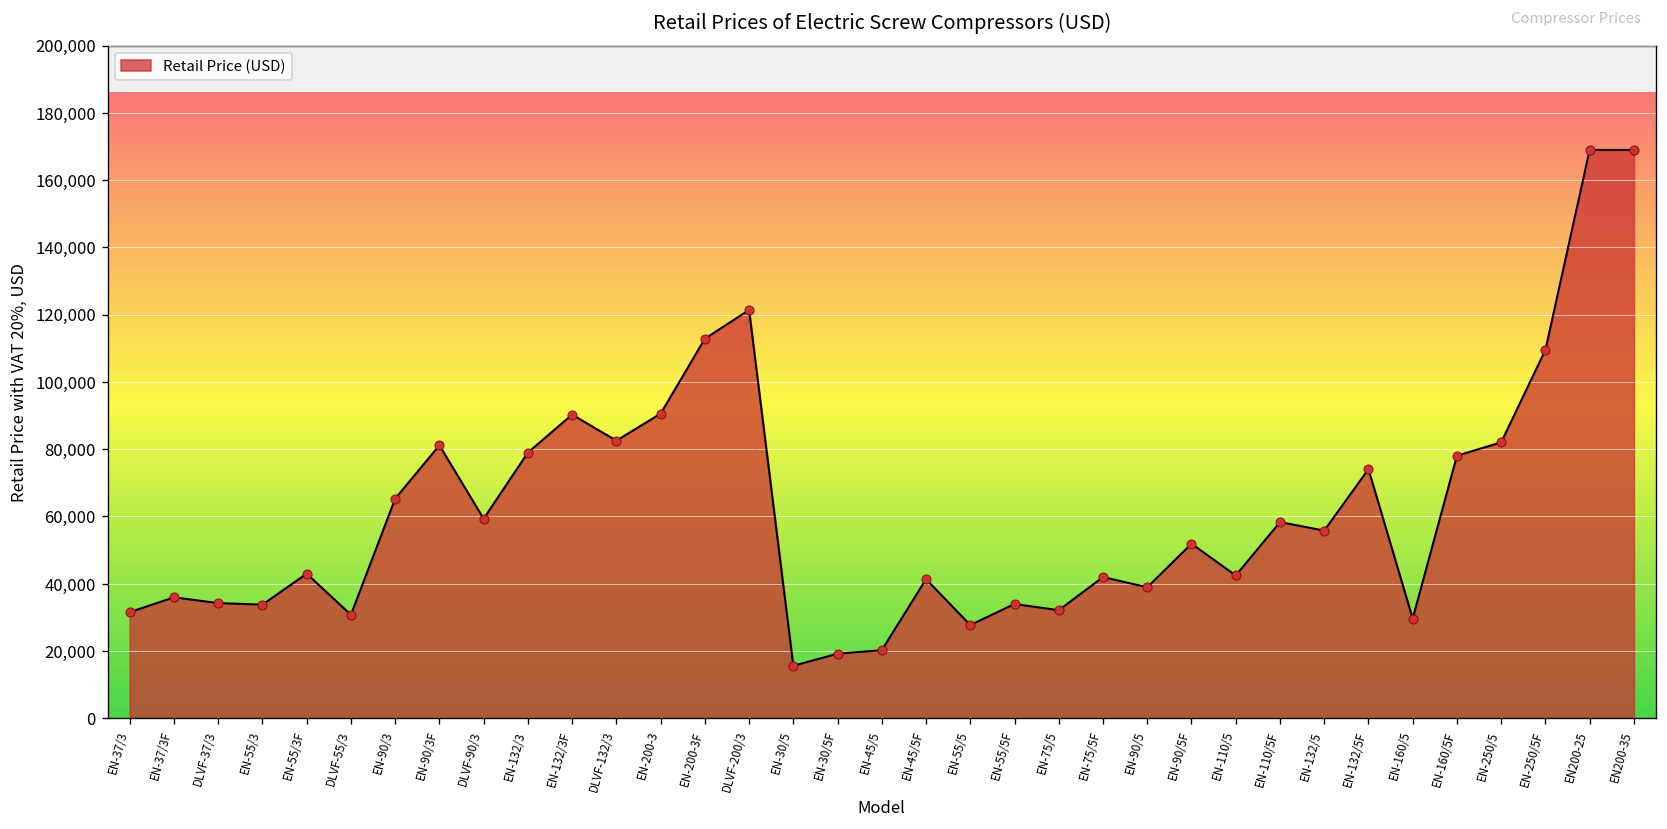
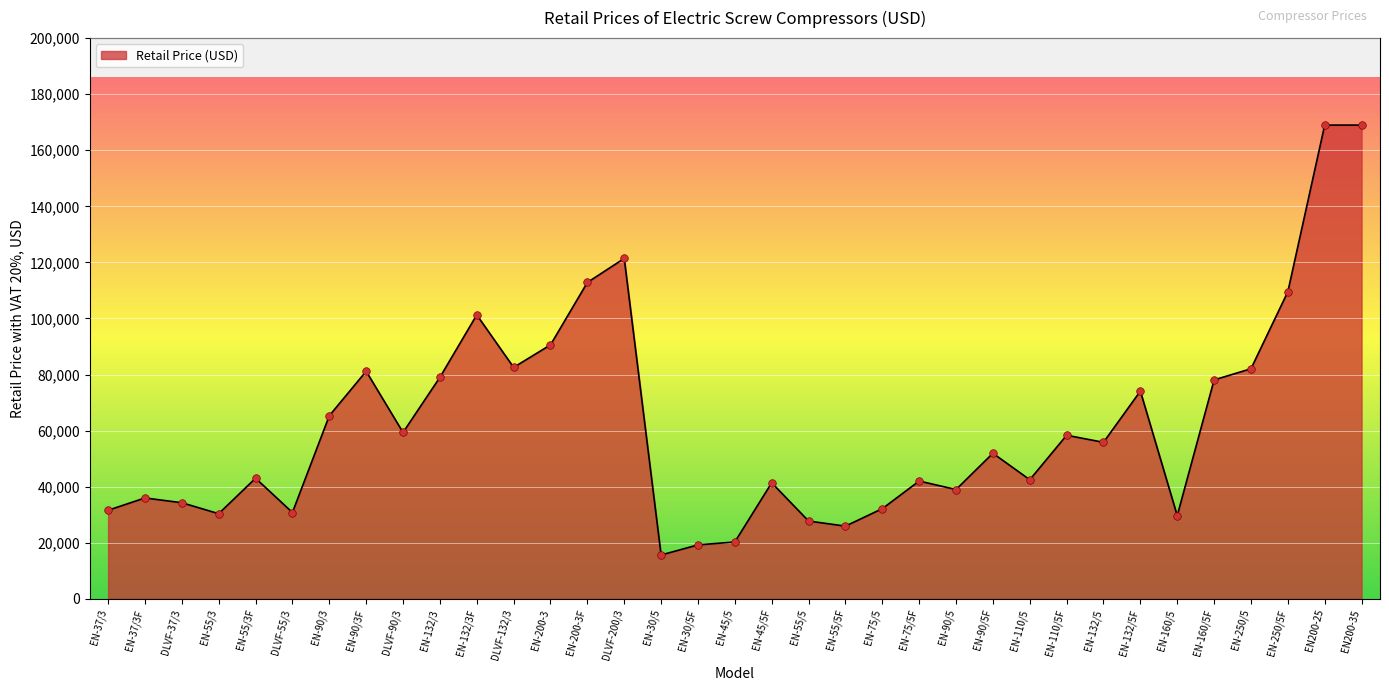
  {
    "EN-37/3": "32,000",
    "EN-37/3F": "36,000",
    "DLVF-37/3": "34,000",
-   "EN-55/3": "34,000",
+   "EN-55/3": "30,000",
    "EN-55/3F": "43,000",
    "DLVF-55/3": "31,000",
    "EN-90/3": "65,000",
    "EN-90/3F": "81,000",
    "DLVF-90/3": "59,000",
    "EN-132/3": "79,000",
-   "EN-132/3F": "90,000",
+   "EN-132/3F": "101,000",
    "DLVF-132/3": "83,000",
    "EN-200-3": "91,000",
    "EN-200-3F": "113,000",
    "DLVF-200/3": "121,000",
    "EN-30/5": "16,000",
    "EN-30/5F": "19,000",
    "EN-45/5": "20,000",
    "EN-45/5F": "41,000",
    "EN-55/5": "28,000",
-   "EN-55/5F": "34,000",
+   "EN-55/5F": "26,000",
    "EN-75/5": "32,000",
    "EN-75/5F": "42,000",
    "EN-90/5": "39,000",
    "EN-90/5F": "52,000",
    "EN-110/5": "42,000",
    "EN-110/5F": "58,000",
    "EN-132/5": "56,000",
    "EN-132/5F": "74,000",
    "EN-160/5": "30,000",
    "EN-160/5F": "78,000",
    "EN-250/5": "82,000",
    "EN-250/5F": "110,000",
    "EN200-25": "169,000",
    "EN200-35": "169,000"
  }
